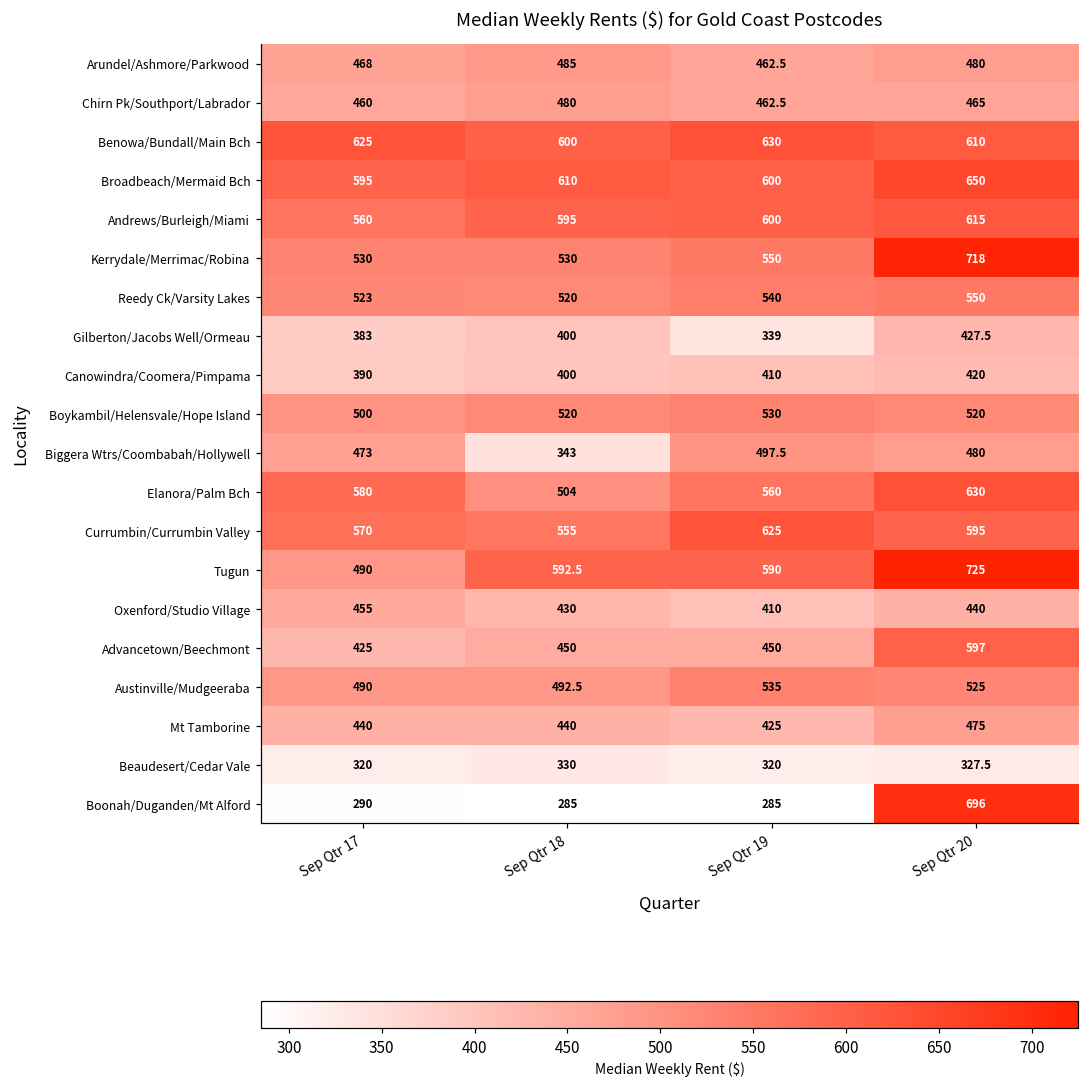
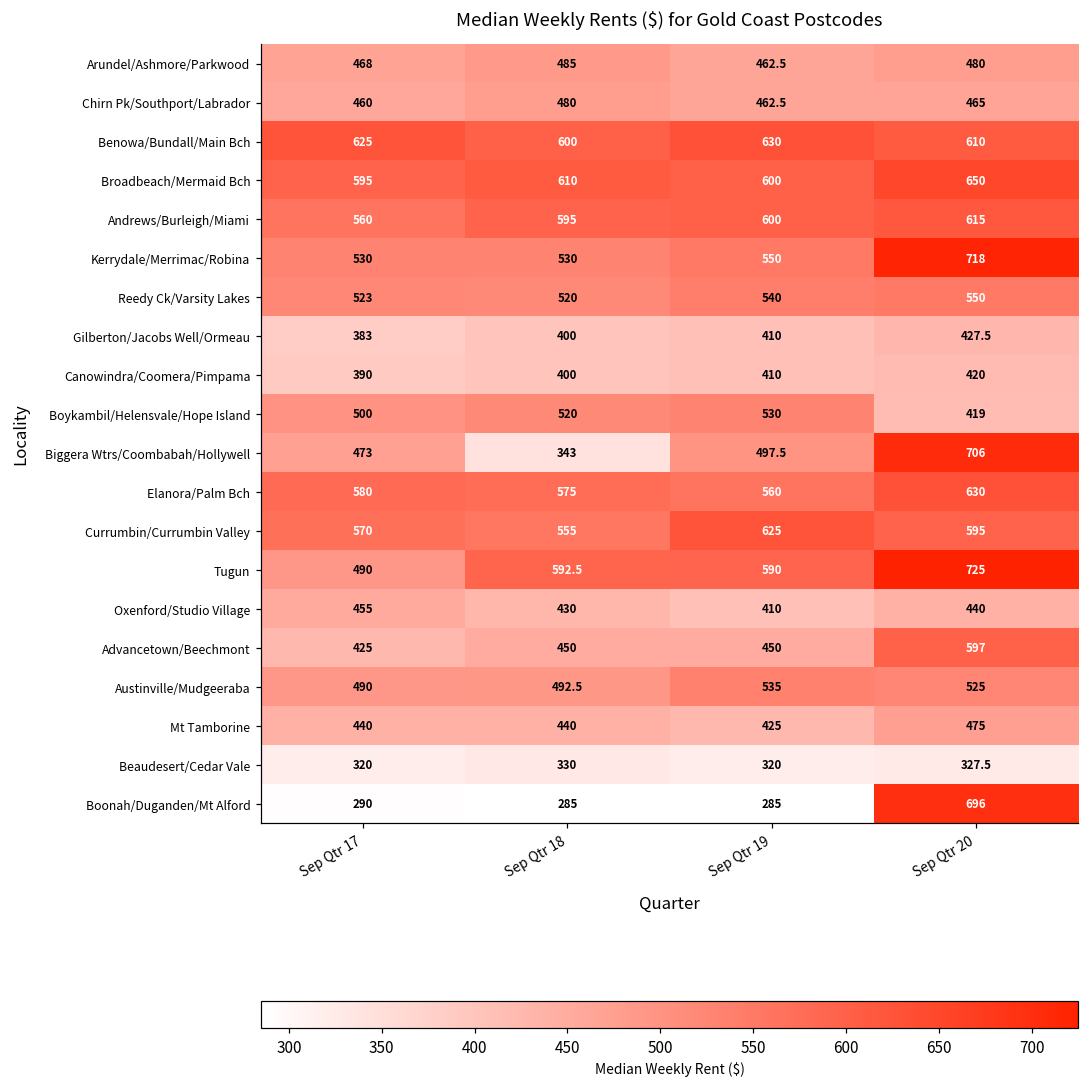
  {
    "Arundel/Ashmore/Parkwood": {
      "Sep Qtr 17": 468,
      "Sep Qtr 18": 485,
      "Sep Qtr 19": 462.5,
      "Sep Qtr 20": 480
    },
    "Chirn Pk/Southport/Labrador": {
      "Sep Qtr 17": 460,
      "Sep Qtr 18": 480,
      "Sep Qtr 19": 462.5,
      "Sep Qtr 20": 465
    },
    "Benowa/Bundall/Main Bch": {
      "Sep Qtr 17": 625,
      "Sep Qtr 18": 600,
      "Sep Qtr 19": 630,
      "Sep Qtr 20": 610
    },
    "Broadbeach/Mermaid Bch": {
      "Sep Qtr 17": 595,
      "Sep Qtr 18": 610,
      "Sep Qtr 19": 600,
      "Sep Qtr 20": 650
    },
    "Andrews/Burleigh/Miami": {
      "Sep Qtr 17": 560,
      "Sep Qtr 18": 595,
      "Sep Qtr 19": 600,
      "Sep Qtr 20": 615
    },
    "Kerrydale/Merrimac/Robina": {
      "Sep Qtr 17": 530,
      "Sep Qtr 18": 530,
      "Sep Qtr 19": 550,
      "Sep Qtr 20": 718
    },
    "Reedy Ck/Varsity Lakes": {
      "Sep Qtr 17": 523,
      "Sep Qtr 18": 520,
      "Sep Qtr 19": 540,
      "Sep Qtr 20": 550
    },
    "Gilberton/Jacobs Well/Ormeau": {
      "Sep Qtr 17": 383,
      "Sep Qtr 18": 400,
-     "Sep Qtr 19": 339,
+     "Sep Qtr 19": 410,
      "Sep Qtr 20": 427.5
    },
    "Canowindra/Coomera/Pimpama": {
      "Sep Qtr 17": 390,
      "Sep Qtr 18": 400,
      "Sep Qtr 19": 410,
      "Sep Qtr 20": 420
    },
    "Boykambil/Helensvale/Hope Island": {
      "Sep Qtr 17": 500,
      "Sep Qtr 18": 520,
      "Sep Qtr 19": 530,
-     "Sep Qtr 20": 520
+     "Sep Qtr 20": 419
    },
    "Biggera Wtrs/Coombabah/Hollywell": {
      "Sep Qtr 17": 473,
      "Sep Qtr 18": 343,
      "Sep Qtr 19": 497.5,
-     "Sep Qtr 20": 480
+     "Sep Qtr 20": 706
    },
    "Elanora/Palm Bch": {
      "Sep Qtr 17": 580,
-     "Sep Qtr 18": 504,
+     "Sep Qtr 18": 575,
      "Sep Qtr 19": 560,
      "Sep Qtr 20": 630
    },
    "Currumbin/Currumbin Valley": {
      "Sep Qtr 17": 570,
      "Sep Qtr 18": 555,
      "Sep Qtr 19": 625,
      "Sep Qtr 20": 595
    },
    "Tugun": {
      "Sep Qtr 17": 490,
      "Sep Qtr 18": 592.5,
      "Sep Qtr 19": 590,
      "Sep Qtr 20": 725
    },
    "Oxenford/Studio Village": {
      "Sep Qtr 17": 455,
      "Sep Qtr 18": 430,
      "Sep Qtr 19": 410,
      "Sep Qtr 20": 440
    },
    "Advancetown/Beechmont": {
      "Sep Qtr 17": 425,
      "Sep Qtr 18": 450,
      "Sep Qtr 19": 450,
      "Sep Qtr 20": 597
    },
    "Austinville/Mudgeeraba": {
      "Sep Qtr 17": 490,
      "Sep Qtr 18": 492.5,
      "Sep Qtr 19": 535,
      "Sep Qtr 20": 525
    },
    "Mt Tamborine": {
      "Sep Qtr 17": 440,
      "Sep Qtr 18": 440,
      "Sep Qtr 19": 425,
      "Sep Qtr 20": 475
    },
    "Beaudesert/Cedar Vale": {
      "Sep Qtr 17": 320,
      "Sep Qtr 18": 330,
      "Sep Qtr 19": 320,
      "Sep Qtr 20": 327.5
    },
    "Boonah/Duganden/Mt Alford": {
      "Sep Qtr 17": 290,
      "Sep Qtr 18": 285,
      "Sep Qtr 19": 285,
      "Sep Qtr 20": 696
    }
  }
